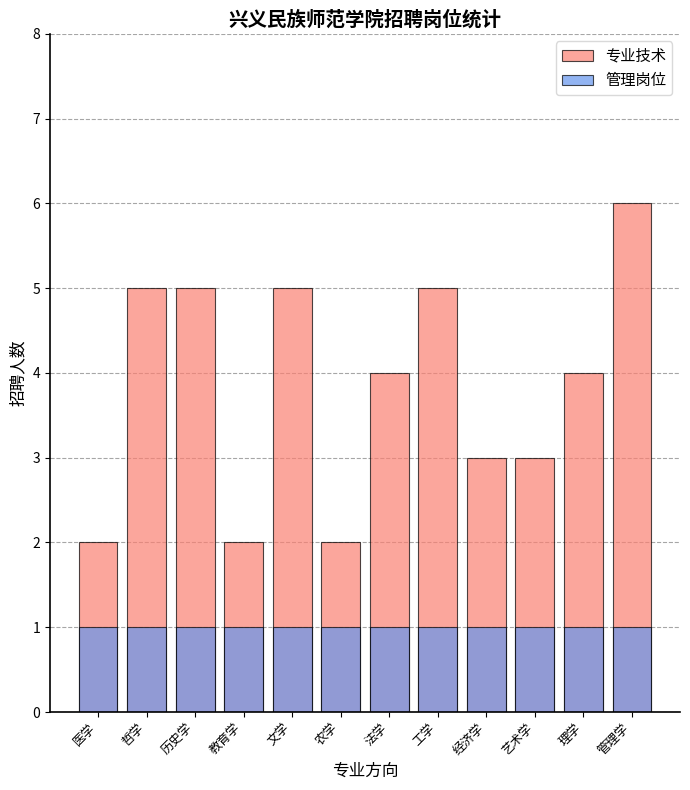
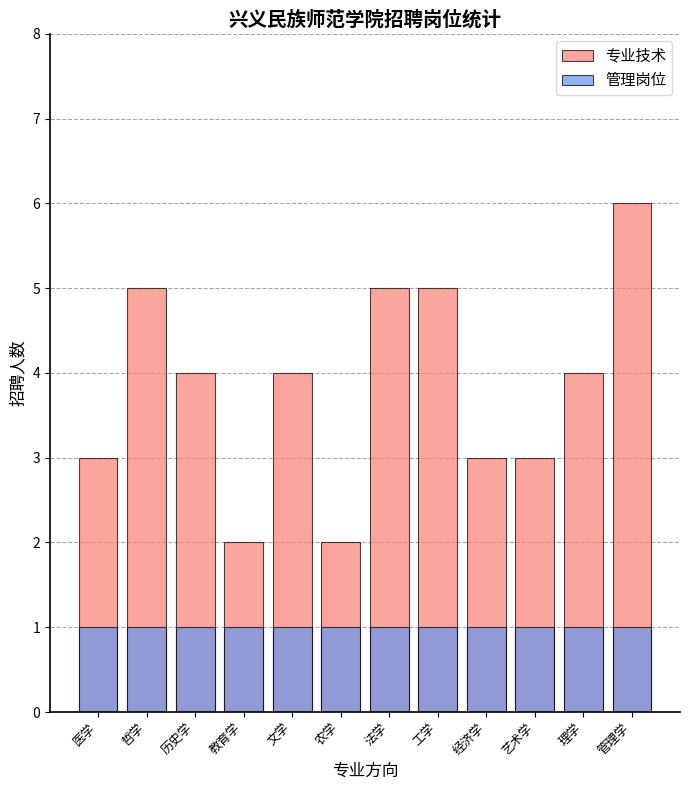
  {
    "专业技术": {
-     "医学": 2,
+     "医学": 3,
      "哲学": 5,
-     "历史学": 5,
+     "历史学": 4,
      "教育学": 2,
-     "文学": 5,
+     "文学": 4,
      "农学": 2,
-     "法学": 4,
+     "法学": 5,
      "工学": 5,
      "经济学": 3,
      "艺术学": 3,
      "理学": 4,
      "管理学": 6
    }
  }
